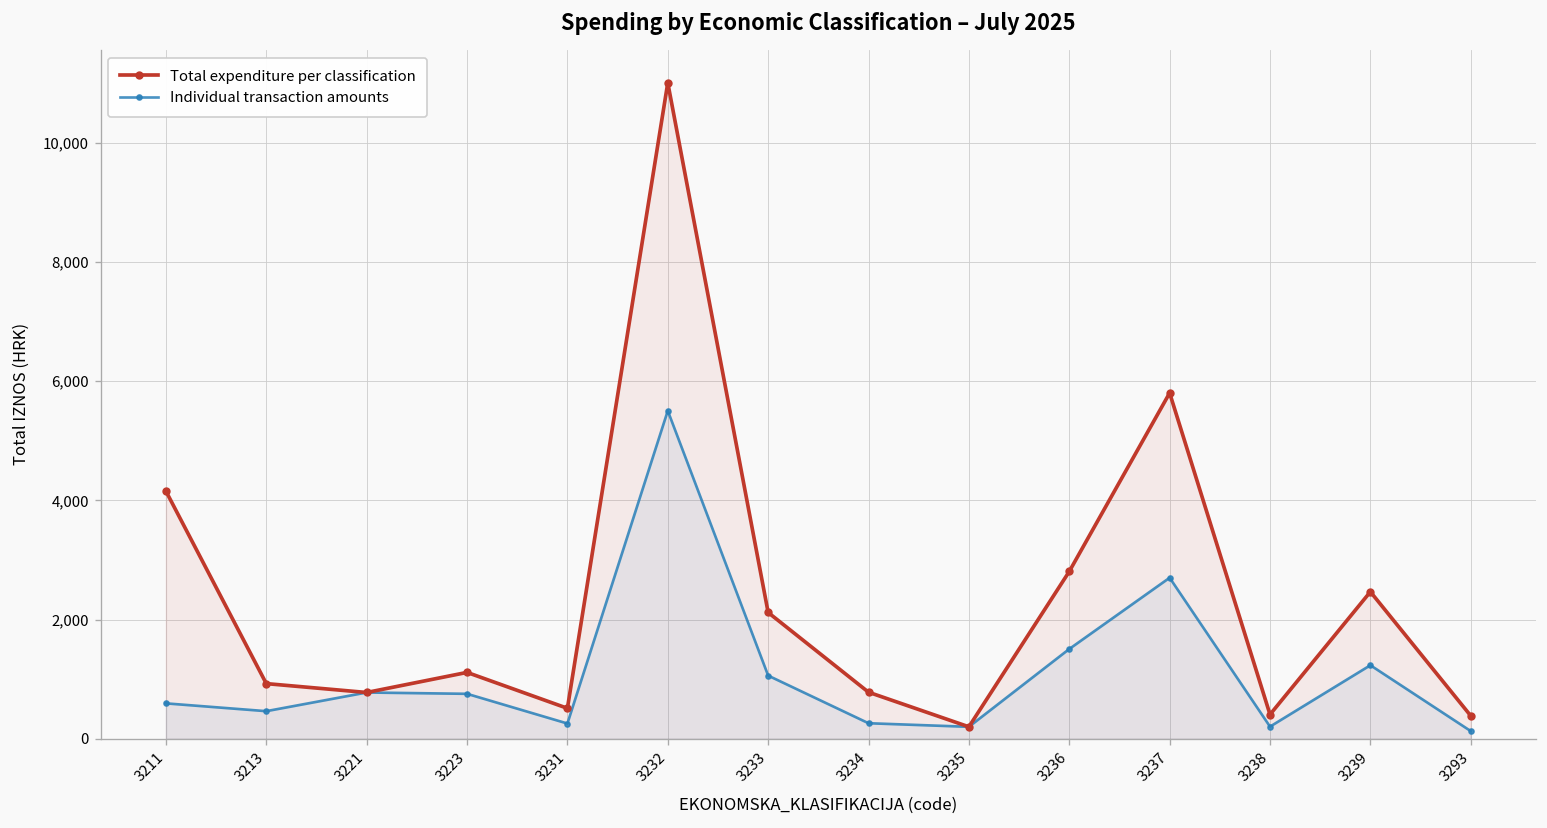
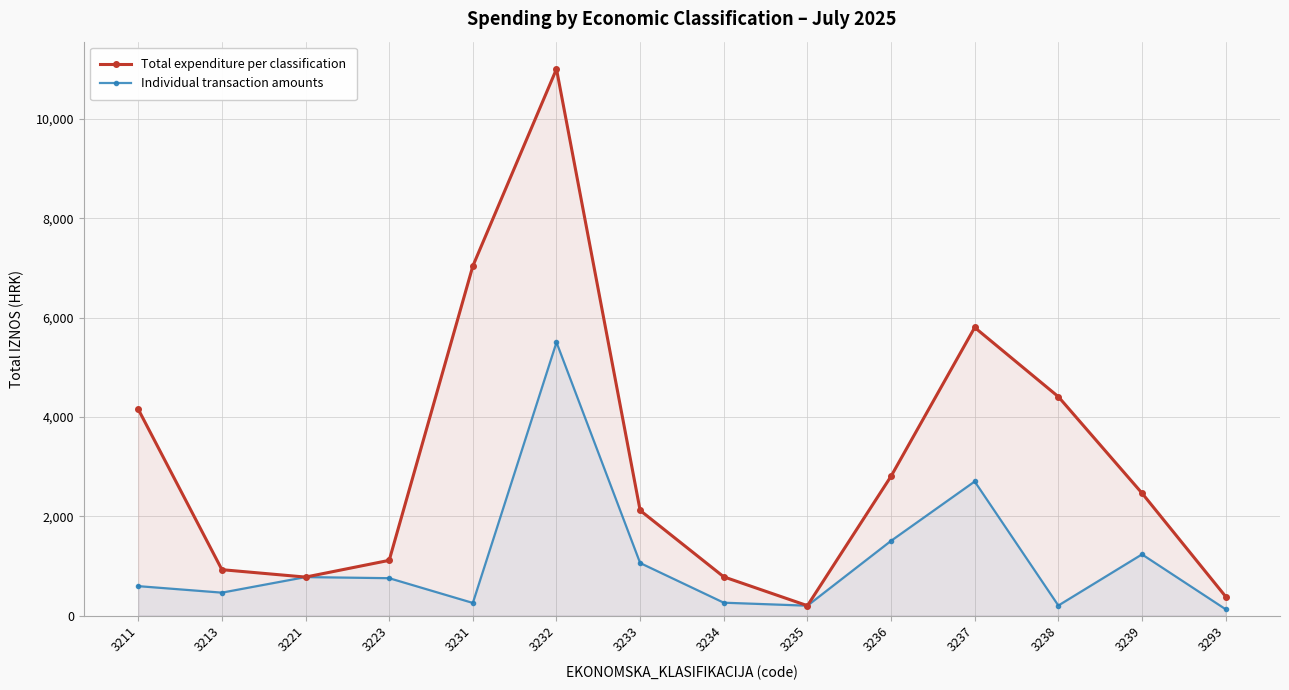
  {
    "Total expenditure per classification": {
      "3211": "4,200",
      "3213": "900",
      "3223": "1,100",
-     "3231": "500",
+     "3231": "7,000",
      "3232": "11,000",
      "3233": "2,100",
      "3234": "800",
      "3236": "2,800",
      "3237": "5,800",
-     "3238": "400",
+     "3238": "4,400",
      "3239": "2,500",
      "3293": "400"
    },
    "Individual transaction amounts": {
      "3211": "600",
      "3213": "500",
      "3223": "800",
      "3231": "300",
      "3232": "5,500",
      "3233": "1,100",
      "3234": "300",
      "3236": "1,500",
      "3237": "2,700",
      "3238": "200",
      "3239": "1,200",
      "3293": "100"
    }
  }
